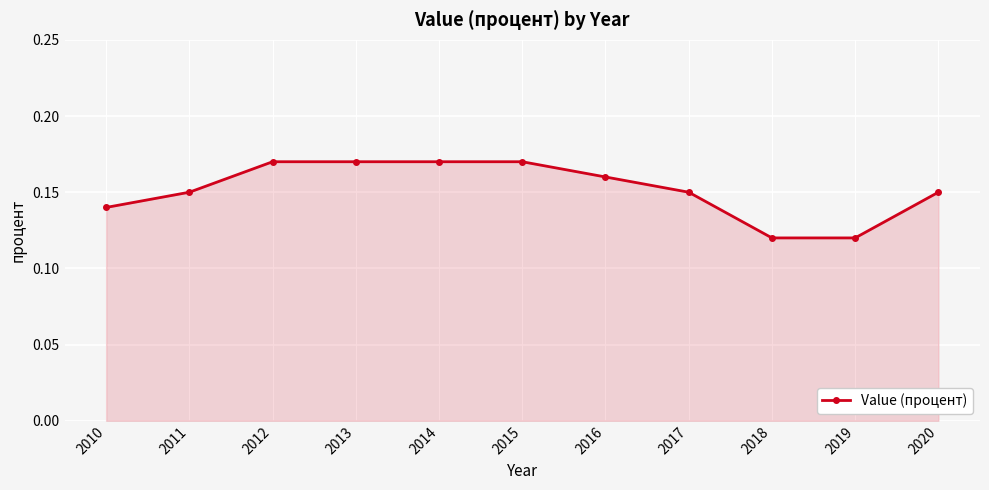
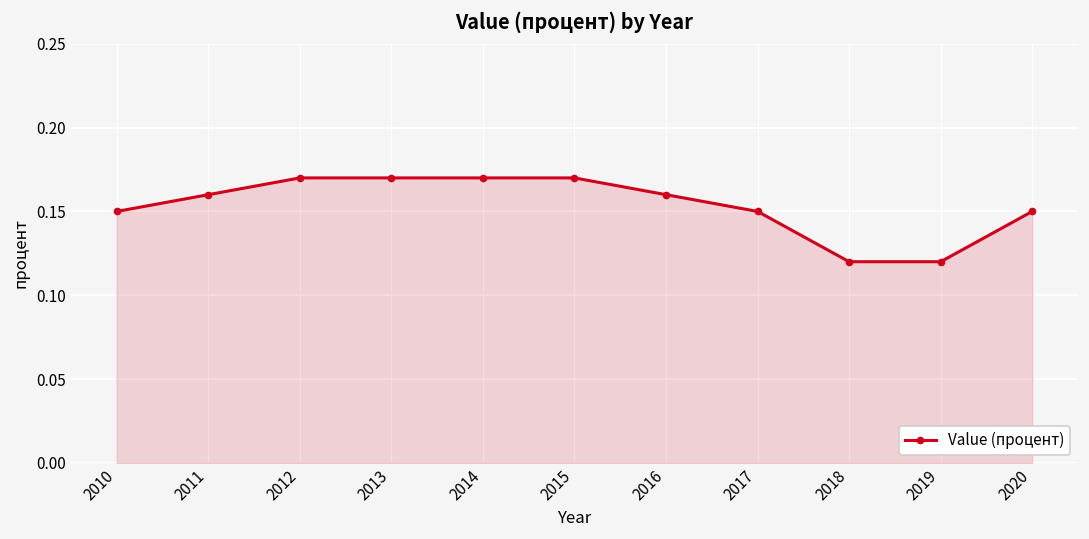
  {
-   "2010": 0.14,
-   "2011": 0.15,
+   "2010": 0.15,
+   "2011": 0.16,
    "2012": 0.17,
    "2013": 0.17,
    "2014": 0.17,
    "2015": 0.17,
    "2016": 0.16,
    "2017": 0.15,
    "2018": 0.12,
    "2019": 0.12,
    "2020": 0.15
  }
